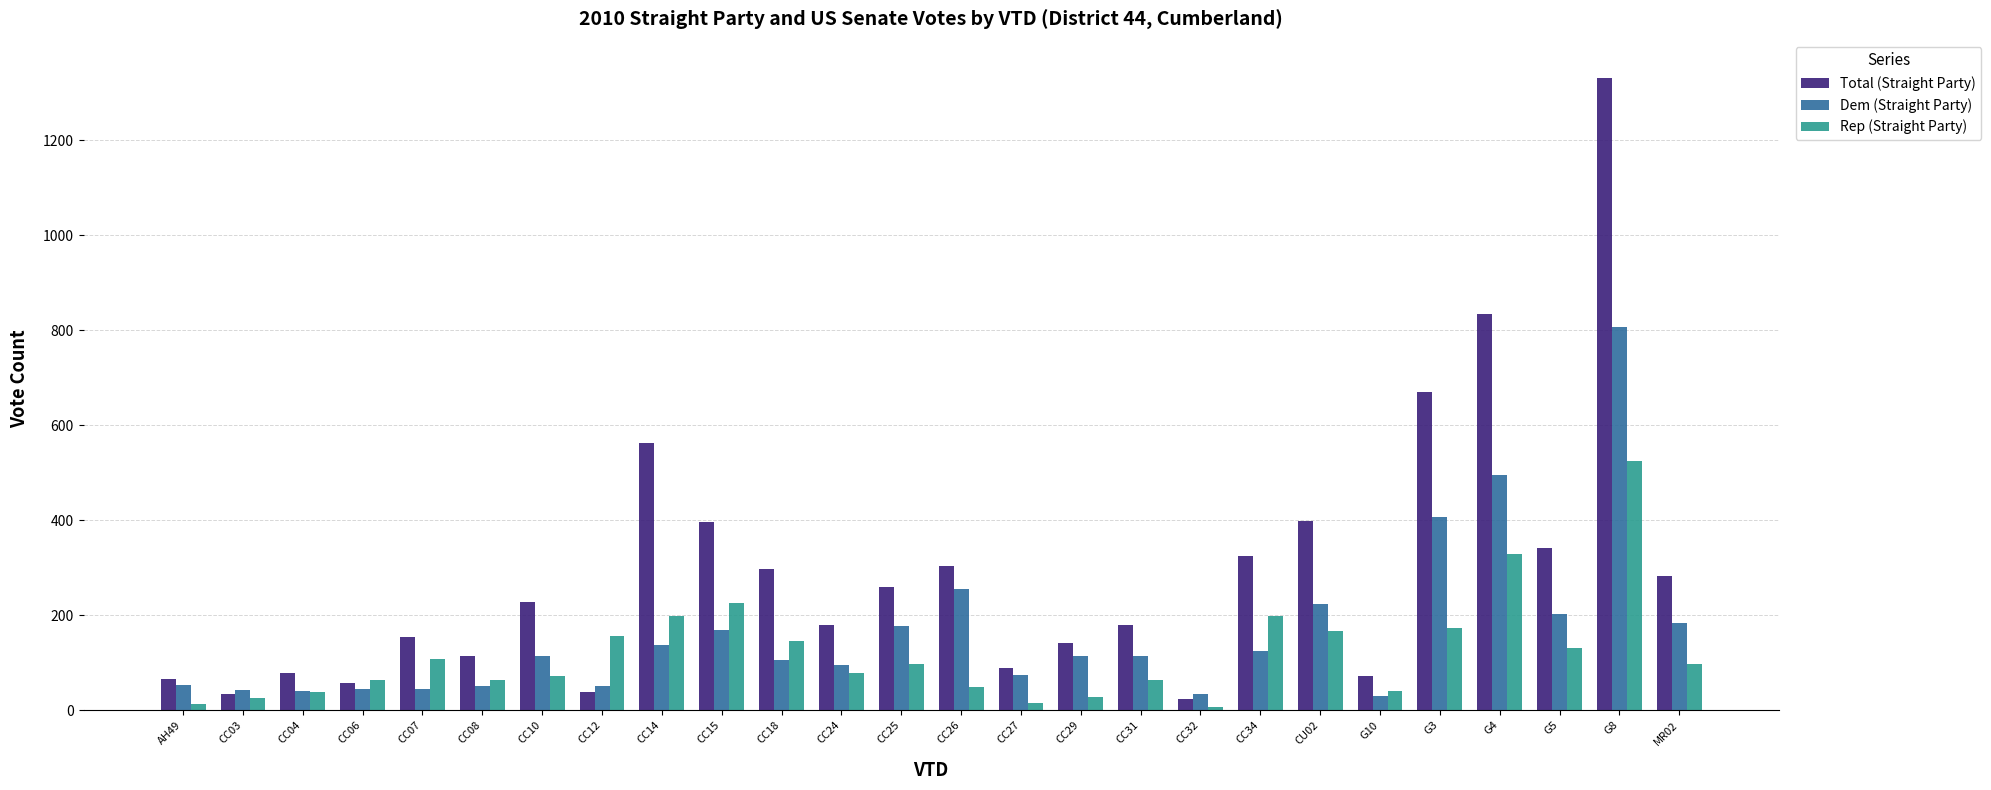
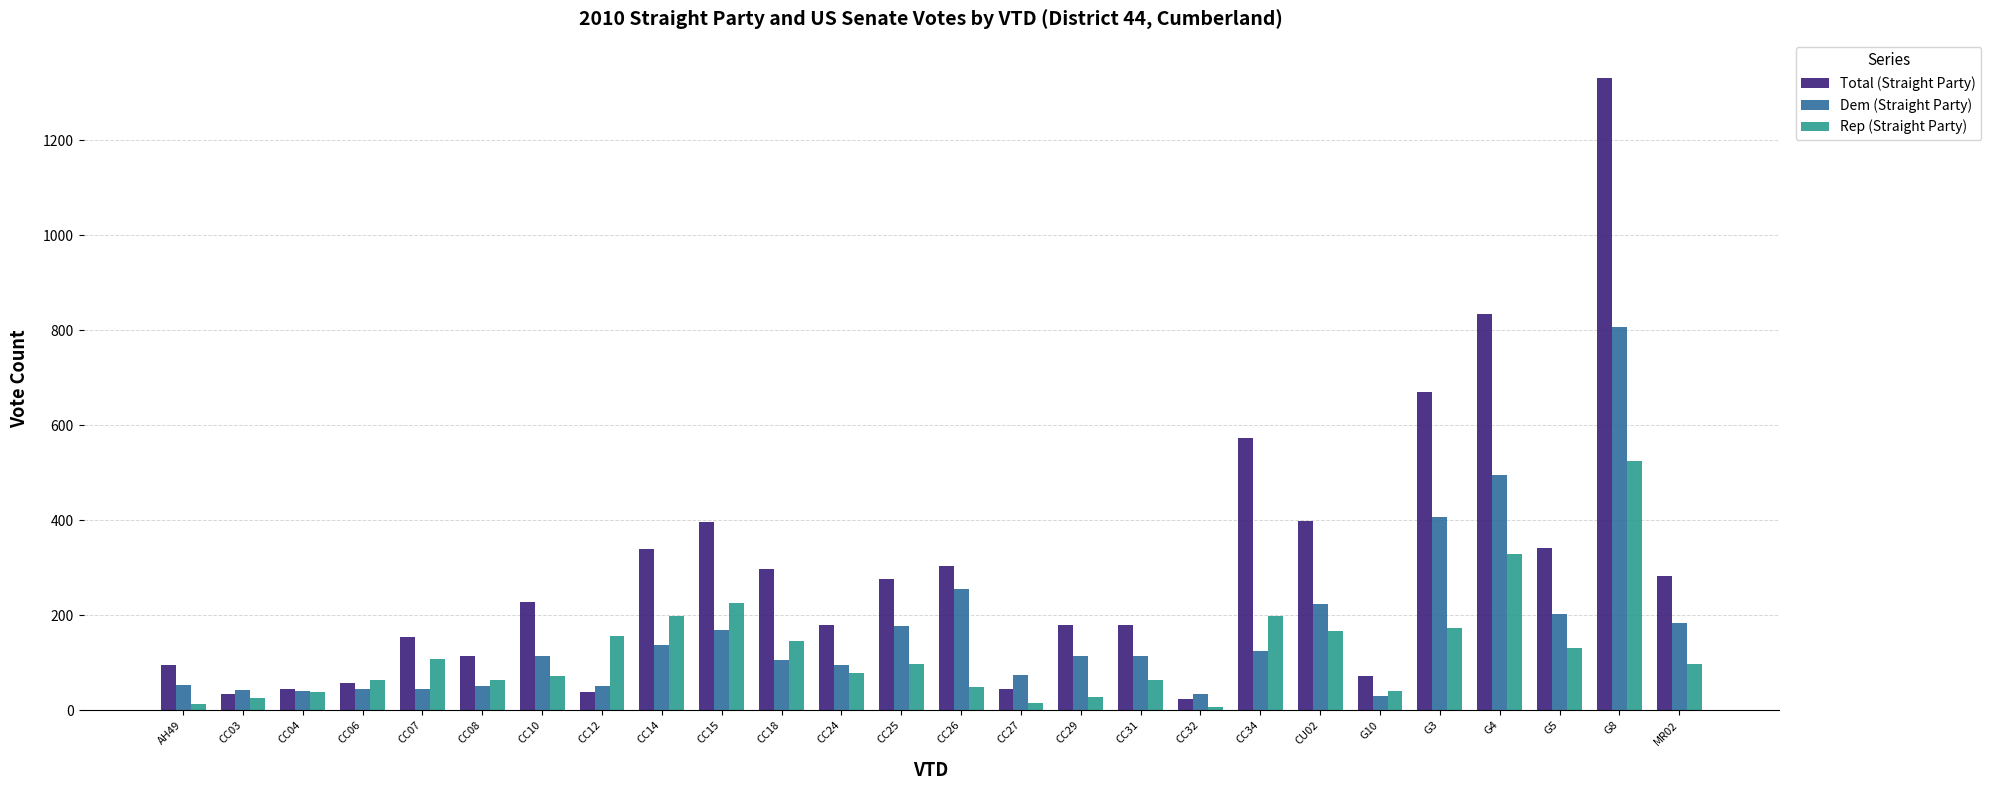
  {
    "Total (Straight Party)": {
-     "AH49": 70,
+     "AH49": 100,
      "CC03": 40,
-     "CC04": 80,
+     "CC04": 50,
      "CC06": 60,
      "CC07": 150,
      "CC08": 120,
      "CC10": 230,
      "CC12": 40,
-     "CC14": 560,
+     "CC14": 340,
      "CC15": 400,
      "CC18": 300,
      "CC24": 180,
-     "CC25": 260,
+     "CC25": 280,
      "CC26": 300,
-     "CC27": 90,
-     "CC29": 140,
+     "CC27": 50,
+     "CC29": 180,
      "CC31": 180,
      "CC32": 20,
-     "CC34": 320,
+     "CC34": 570,
      "CU02": 400,
      "G10": 70,
      "G3": 670,
      "G4": 830,
      "G5": 340,
      "G8": 1330,
      "MR02": 280
    }
  }
